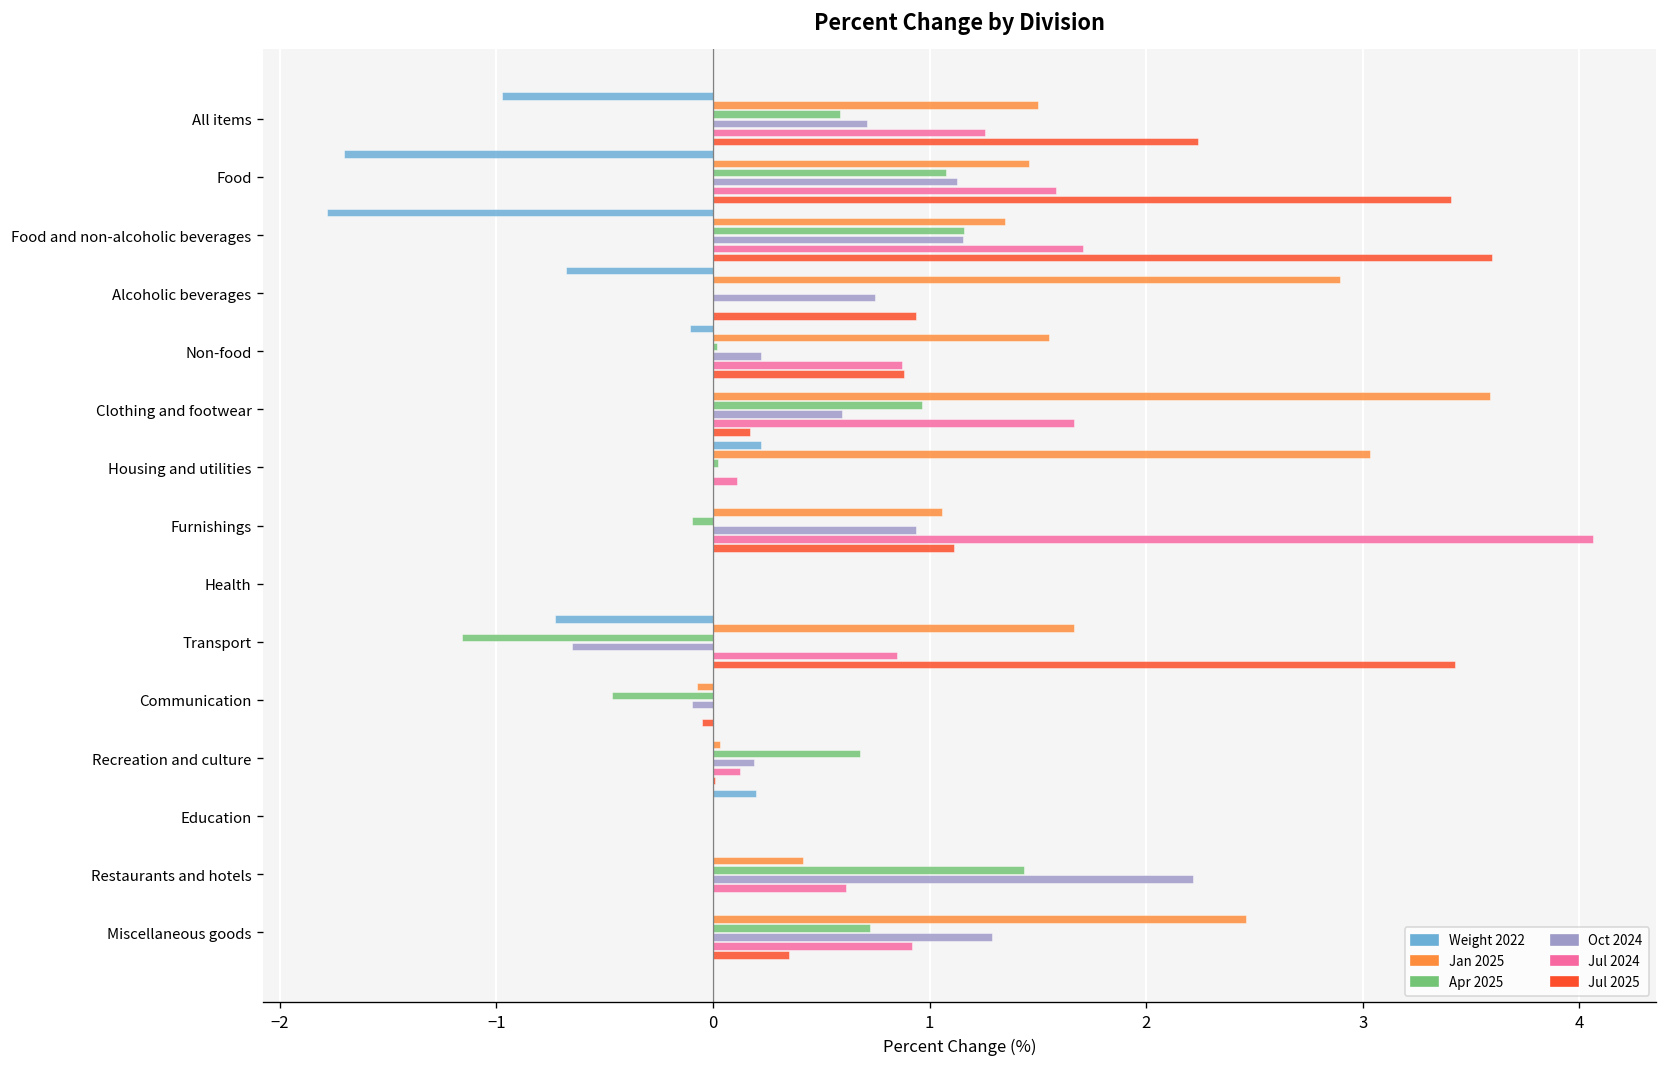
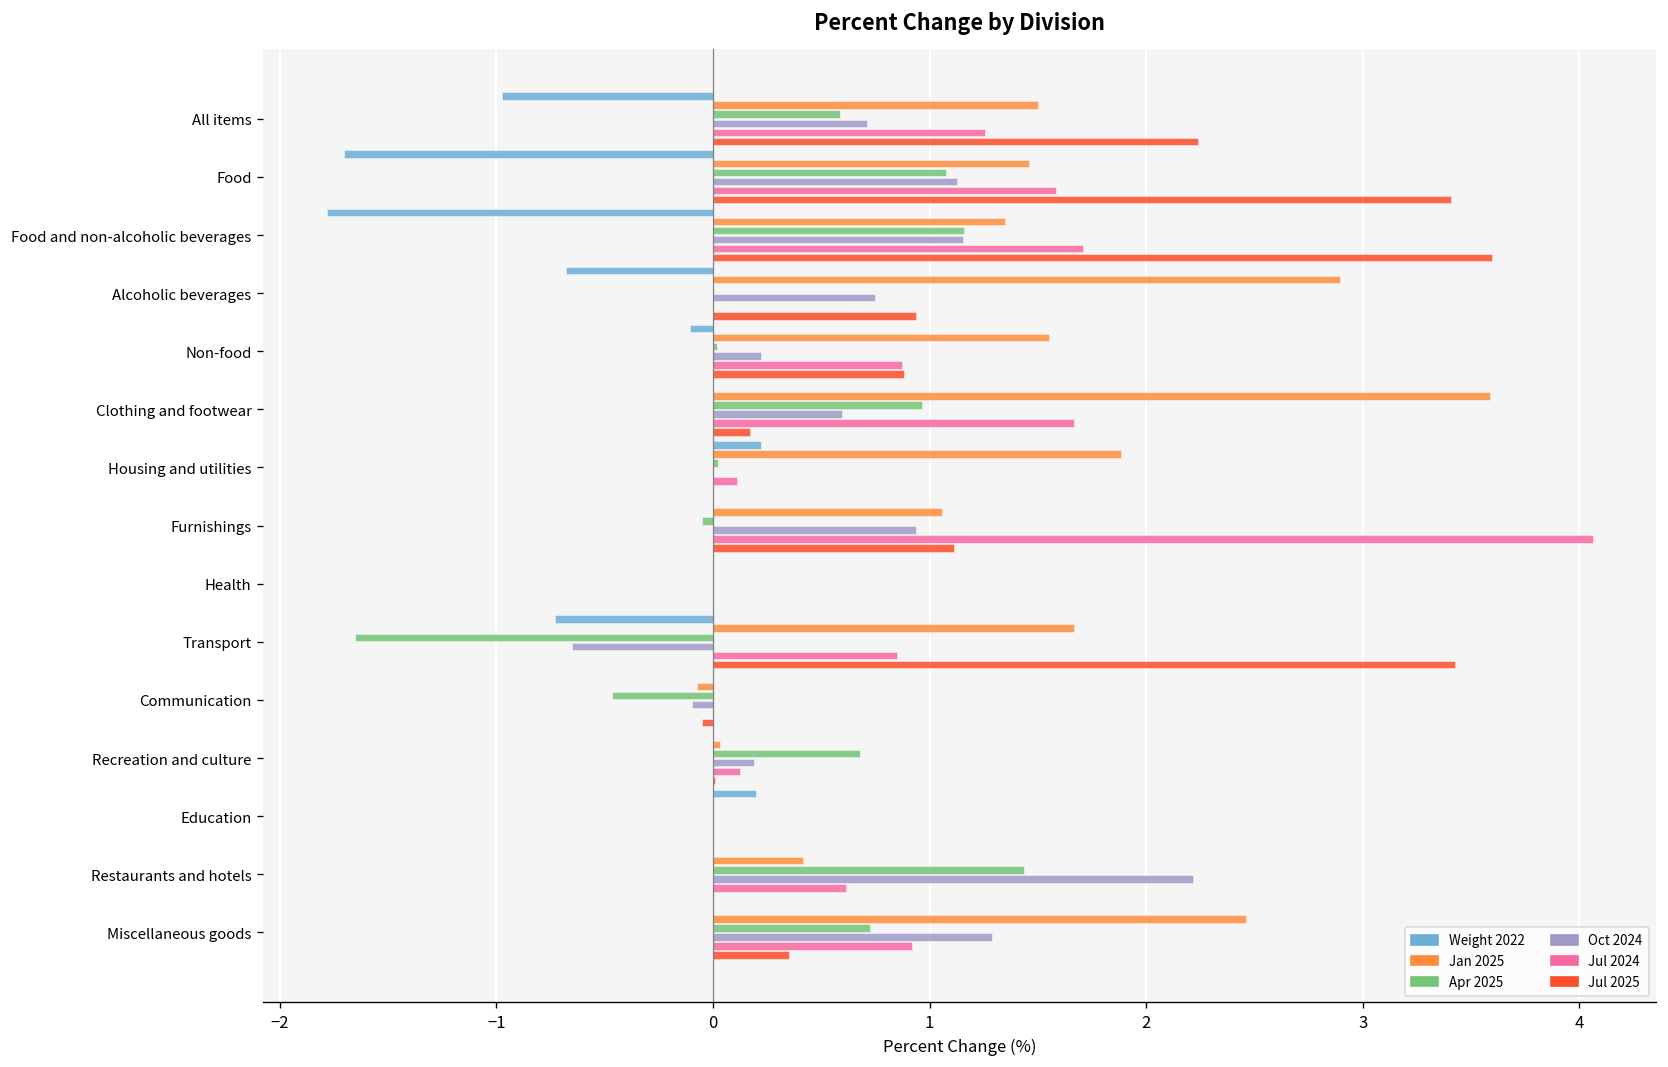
  {
    "Jan 2025": {
      "All items": 1.50,
      "Food": 1.46,
      "Food and non-alcoholic beverages": 1.35,
      "Alcoholic beverages": 2.90,
      "Non-food": 1.55,
      "Clothing and footwear": 3.59,
-     "Housing and utilities": 3.03,
+     "Housing and utilities": 1.88,
      "Furnishings": 1.06,
      "Health": 0.00,
      "Transport": 1.67,
      "Communication": -0.07,
      "Recreation and culture": 0.03,
      "Education": 0.00,
      "Restaurants and hotels": 0.42,
      "Miscellaneous goods": 2.46
    },
    "Apr 2025": {
      "All items": 0.59,
      "Food": 1.07,
      "Food and non-alcoholic beverages": 1.16,
      "Non-food": 0.02,
      "Clothing and footwear": 0.97,
      "Housing and utilities": 0.02,
-     "Furnishings": -0.10,
+     "Furnishings": -0.05,
      "Health": 0.00,
-     "Transport": -1.16,
+     "Transport": -1.65,
      "Communication": -0.47,
      "Recreation and culture": 0.68,
      "Education": 0.00,
      "Restaurants and hotels": 1.44,
      "Miscellaneous goods": 0.72
    },
    "Jul 2024": {
      "All items": 1.25,
      "Food": 1.58,
      "Food and non-alcoholic beverages": 1.71,
      "Alcoholic beverages": 0.00,
      "Non-food": 0.87,
      "Clothing and footwear": 1.67,
      "Housing and utilities": 0.11,
      "Furnishings": 4.06,
      "Health": 0.00,
      "Transport": 0.85,
      "Communication": 0.00,
      "Recreation and culture": 0.12,
      "Education": 0.00,
      "Restaurants and hotels": 0.61,
      "Miscellaneous goods": 0.92
    },
    "Jul 2025": {
      "All items": 2.24,
      "Food": 3.41,
      "Food and non-alcoholic beverages": 3.59,
      "Alcoholic beverages": 0.94,
      "Non-food": 0.88,
      "Clothing and footwear": 0.17,
      "Housing and utilities": 0.00,
      "Furnishings": 1.11,
      "Health": 0.00,
      "Transport": 3.43,
      "Communication": -0.05,
      "Education": 0.00,
      "Restaurants and hotels": 0.00,
      "Miscellaneous goods": 0.35
    }
  }
